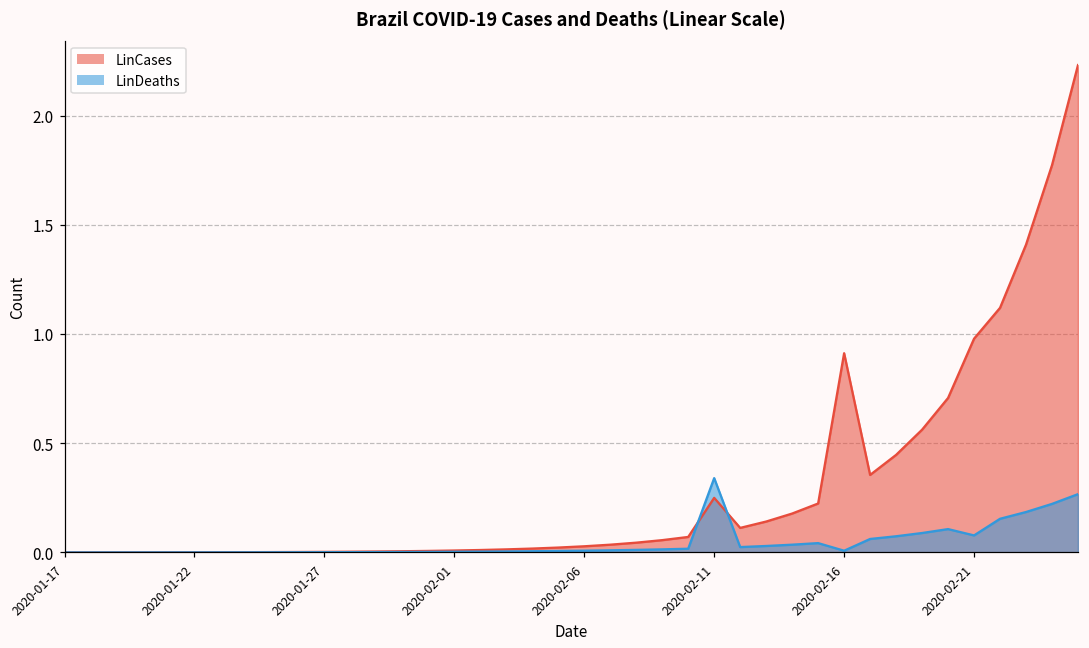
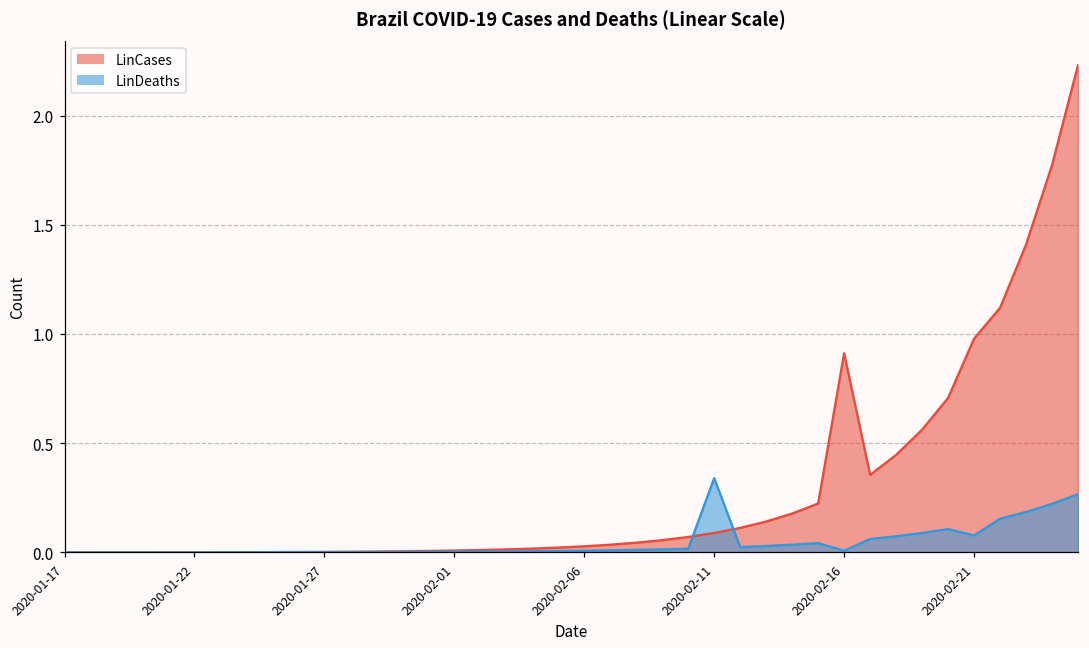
  {
    "LinCases": {
      "2020-02-06": 0.03,
-     "2020-02-11": 0.25,
+     "2020-02-11": 0.09,
      "2020-02-16": 0.91,
      "2020-02-21": 0.98
    },
    "LinDeaths": {
      "2020-02-06": 0.01,
      "2020-02-11": 0.34,
      "2020-02-16": 0.01,
      "2020-02-21": 0.08
    }
  }
